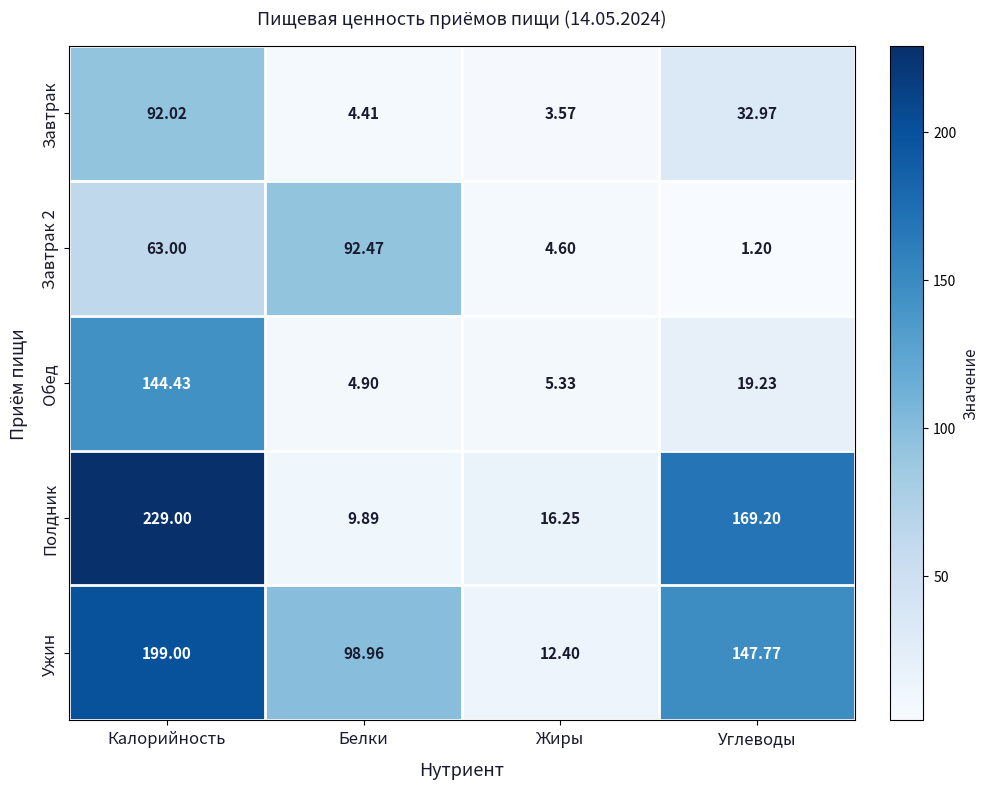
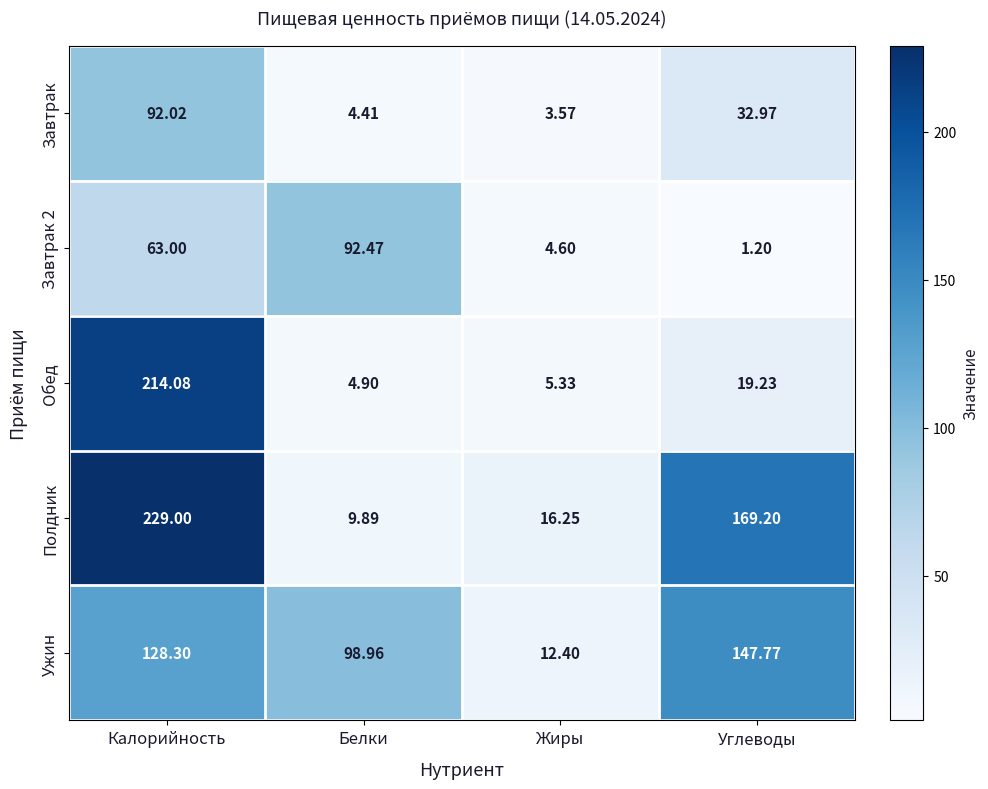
  {
    "Завтрак": {
      "Калорийность": 92.02,
      "Белки": 4.41,
      "Жиры": 3.57,
      "Углеводы": 32.97
    },
    "Завтрак 2": {
      "Калорийность": 63.00,
      "Белки": 92.47,
      "Жиры": 4.60,
      "Углеводы": 1.20
    },
    "Обед": {
-     "Калорийность": 144.43,
+     "Калорийность": 214.08,
      "Белки": 4.90,
      "Жиры": 5.33,
      "Углеводы": 19.23
    },
    "Полдник": {
      "Калорийность": 229.00,
      "Белки": 9.89,
      "Жиры": 16.25,
      "Углеводы": 169.20
    },
    "Ужин": {
-     "Калорийность": 199.00,
+     "Калорийность": 128.30,
      "Белки": 98.96,
      "Жиры": 12.40,
      "Углеводы": 147.77
    }
  }
